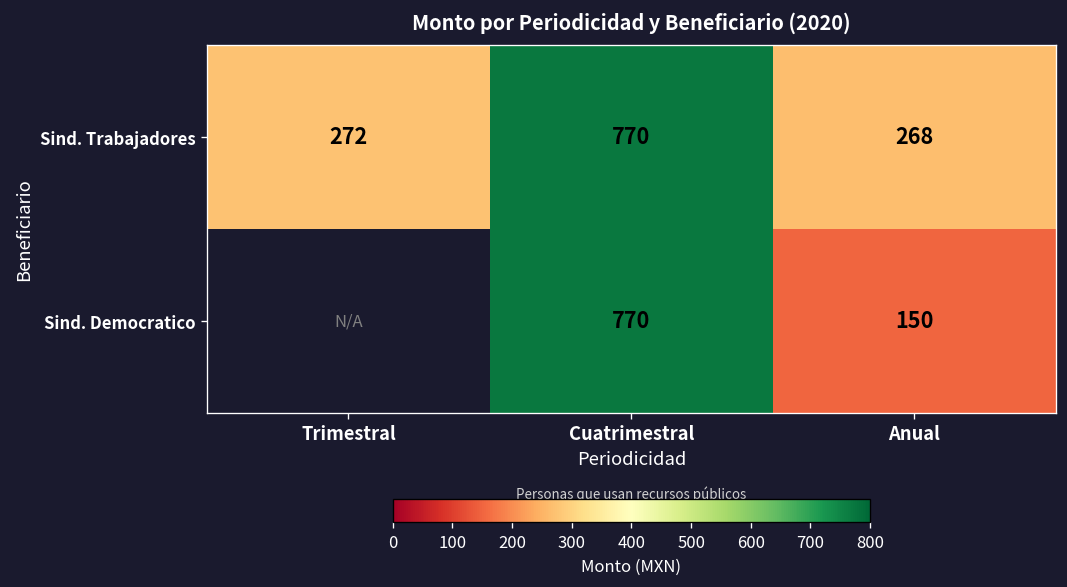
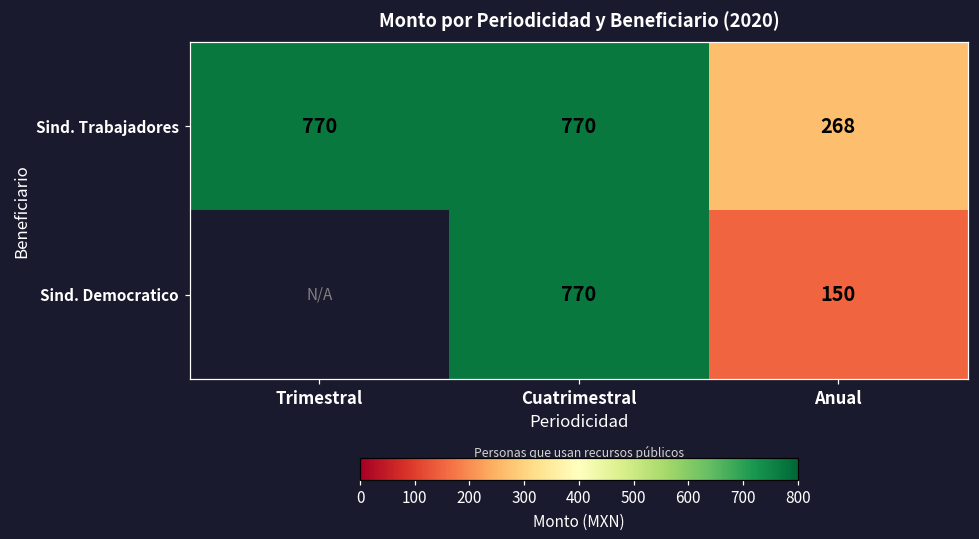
  {
    "Sind. Trabajadores": {
-     "Trimestral": 272,
+     "Trimestral": 770,
      "Cuatrimestral": 770,
      "Anual": 268
    },
    "Sind. Democratico": {
      "Cuatrimestral": 770,
      "Anual": 150
    }
  }
